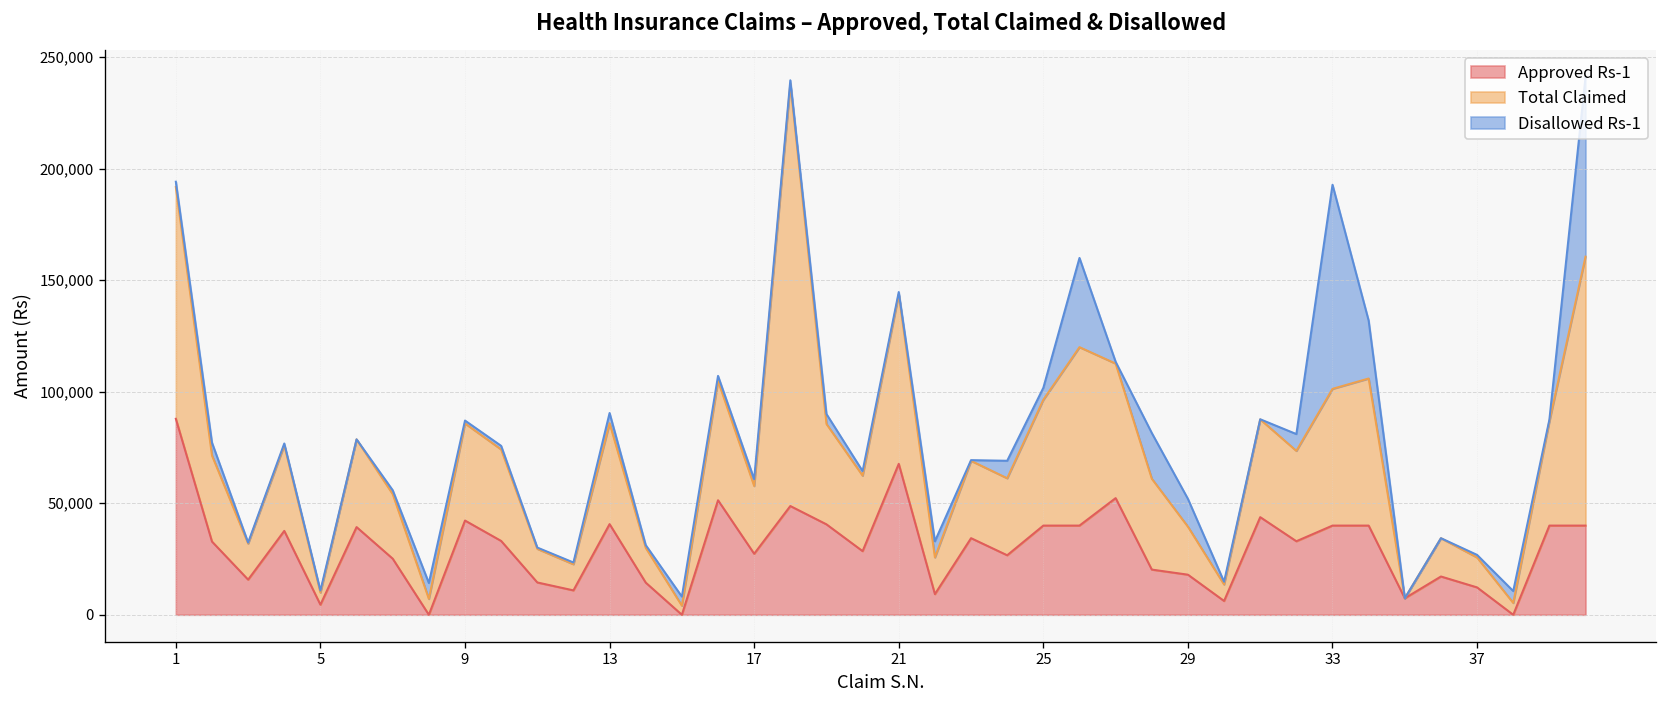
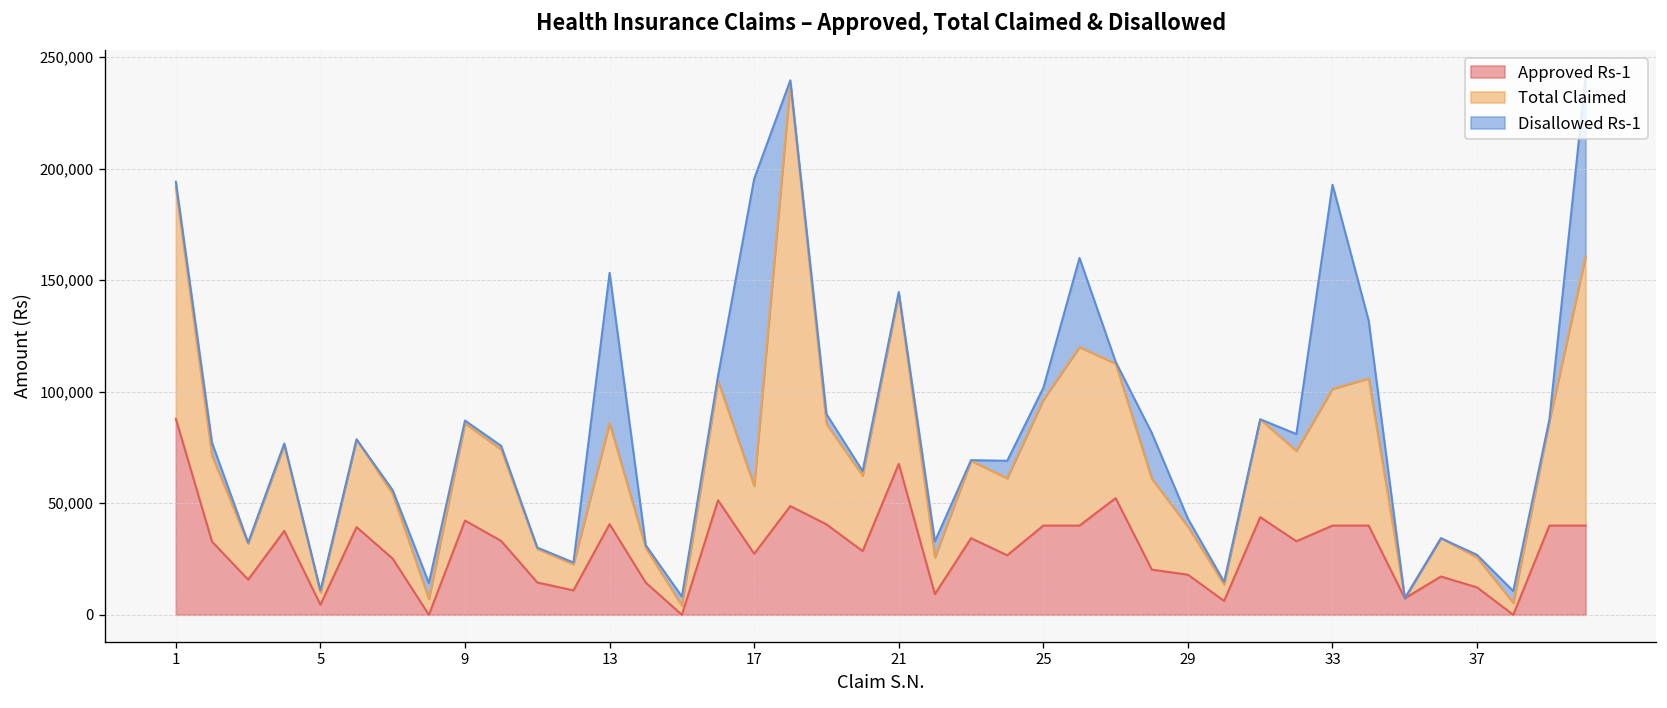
  {
    "Disallowed Rs-1": {
      "1": "2,000",
-     "13": "5,000",
-     "17": "3,000",
+     "13": "67,000",
+     "17": "138,000",
      "25": "5,000",
-     "29": "12,000",
+     "29": "4,000",
      "33": "92,000"
    }
  }
